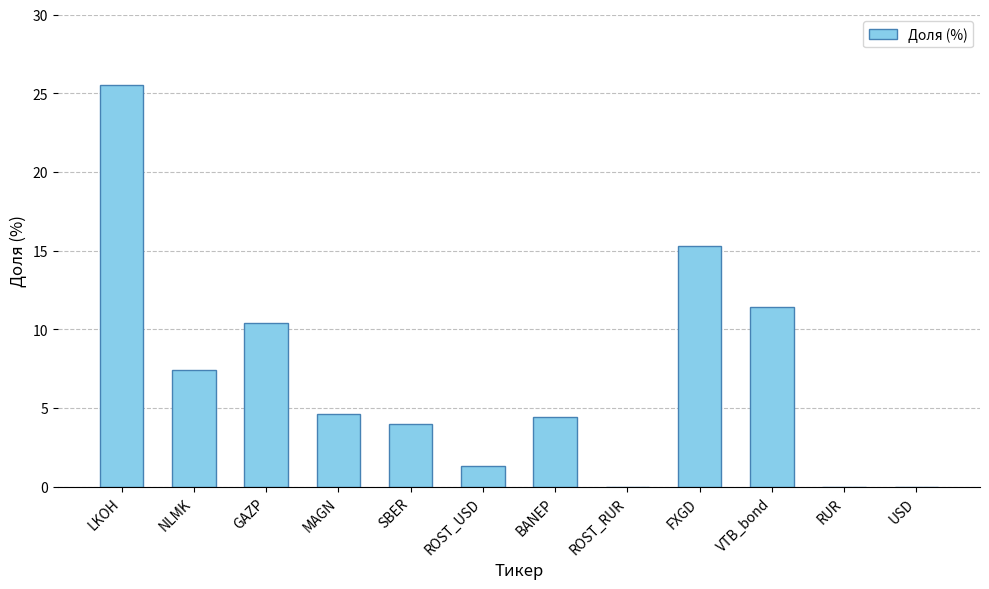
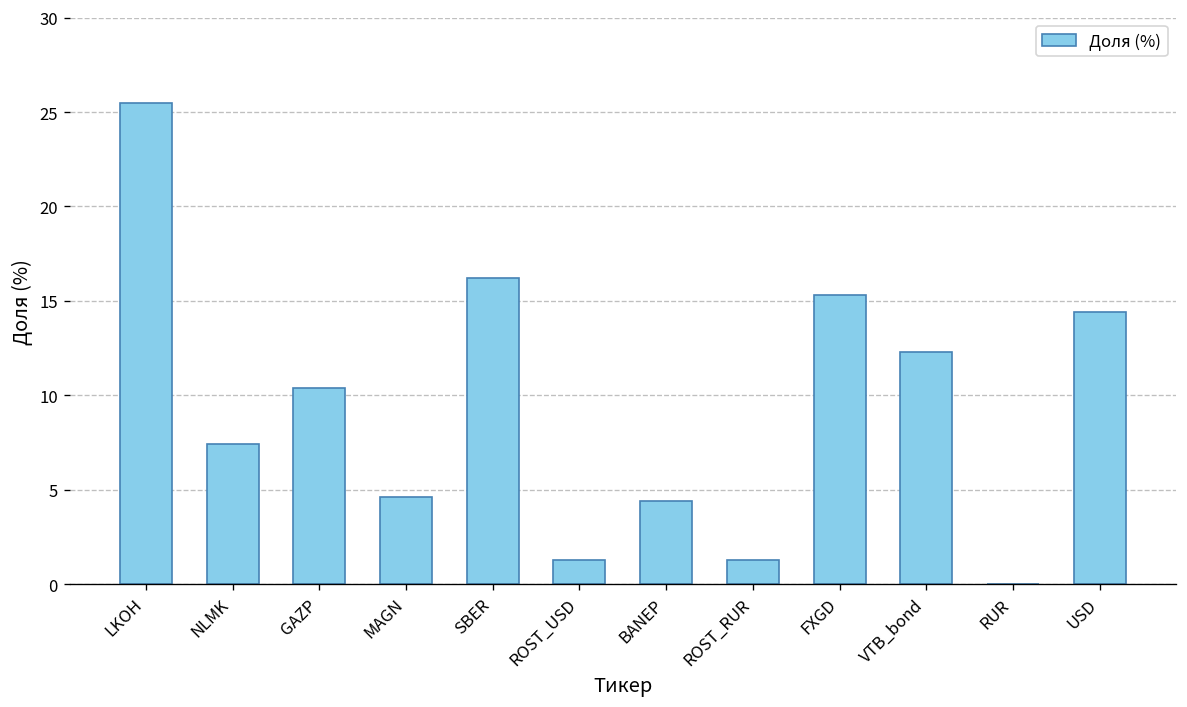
  {
    "LKOH": 25.5,
    "NLMK": 7.4,
    "GAZP": 10.4,
    "MAGN": 4.6,
-   "SBER": 4.0,
+   "SBER": 16.2,
    "ROST_USD": 1.3,
    "BANEP": 4.4,
-   "ROST_RUR": 0.0,
+   "ROST_RUR": 1.3,
    "FXGD": 15.3,
-   "VTB_bond": 11.4,
+   "VTB_bond": 12.3,
    "RUR": 0.0,
-   "USD": 0.0
+   "USD": 14.4
  }
